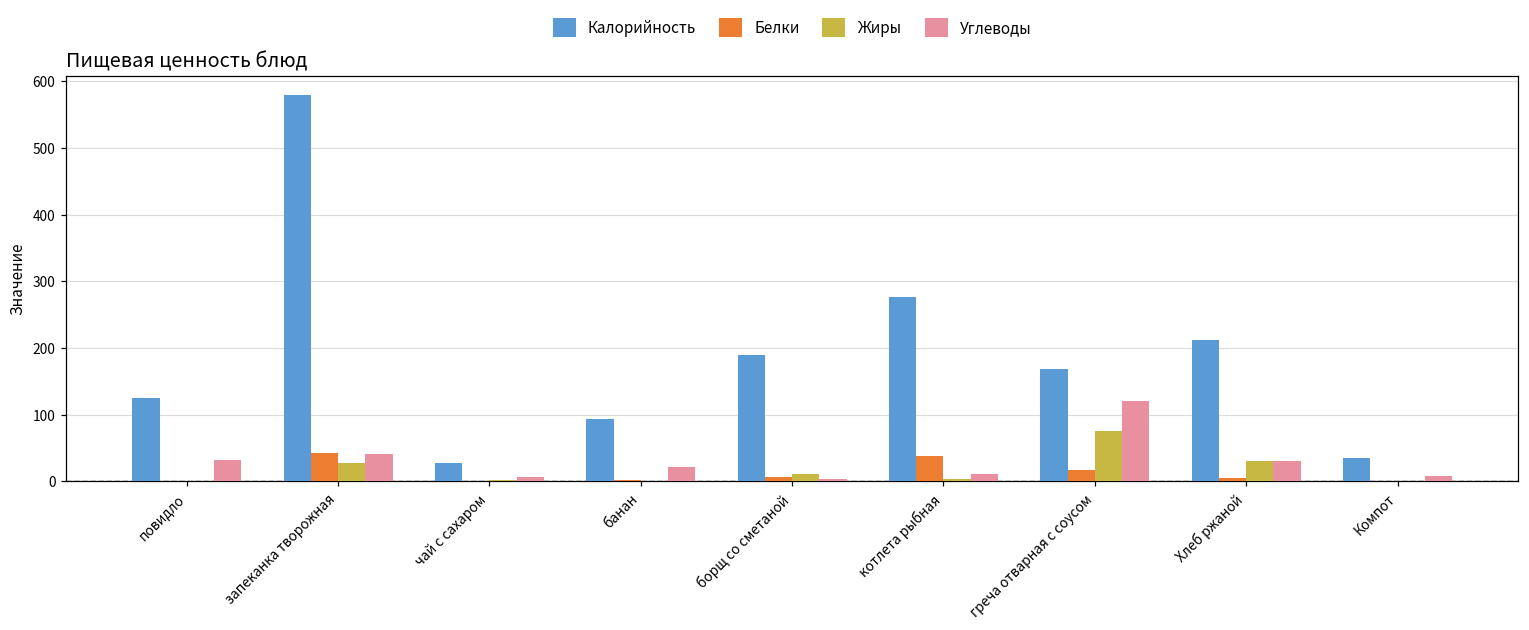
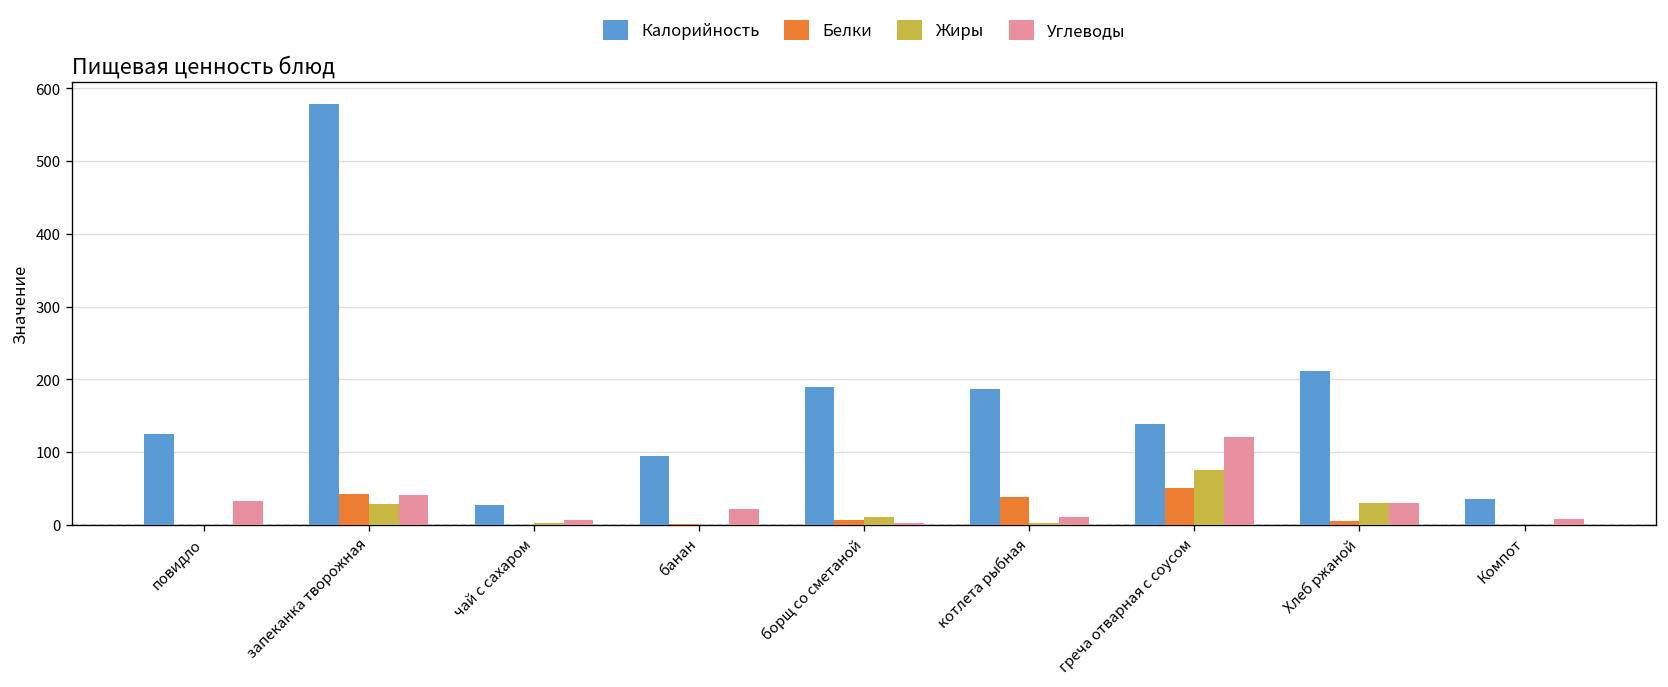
  {
    "Калорийность": {
      "повидло": 130,
      "запеканка творожная": 580,
      "чай с сахаром": 30,
      "банан": 90,
      "борщ со сметаной": 190,
-     "котлета рыбная": 280,
-     "греча отварная с соусом": 170,
+     "котлета рыбная": 190,
+     "греча отварная с соусом": 140,
      "Хлеб ржаной": 210,
      "Компот": 40
    },
    "Белки": {
      "запеканка творожная": 40,
      "чай с сахаром": 0,
      "борщ со сметаной": 10,
      "котлета рыбная": 40,
-     "греча отварная с соусом": 20,
+     "греча отварная с соусом": 50,
      "Хлеб ржаной": 10,
      "Компот": 0
    },
    "Жиры": {
      "повидло": 0,
      "запеканка творожная": 30,
      "банан": 0,
      "борщ со сметаной": 10,
      "греча отварная с соусом": 80,
      "Хлеб ржаной": 30,
      "Компот": 0
    },
    "Углеводы": {
      "повидло": 30,
      "запеканка творожная": 40,
      "чай с сахаром": 10,
      "банан": 20,
      "котлета рыбная": 10,
      "греча отварная с соусом": 120,
      "Хлеб ржаной": 30,
      "Компот": 10
    }
  }
